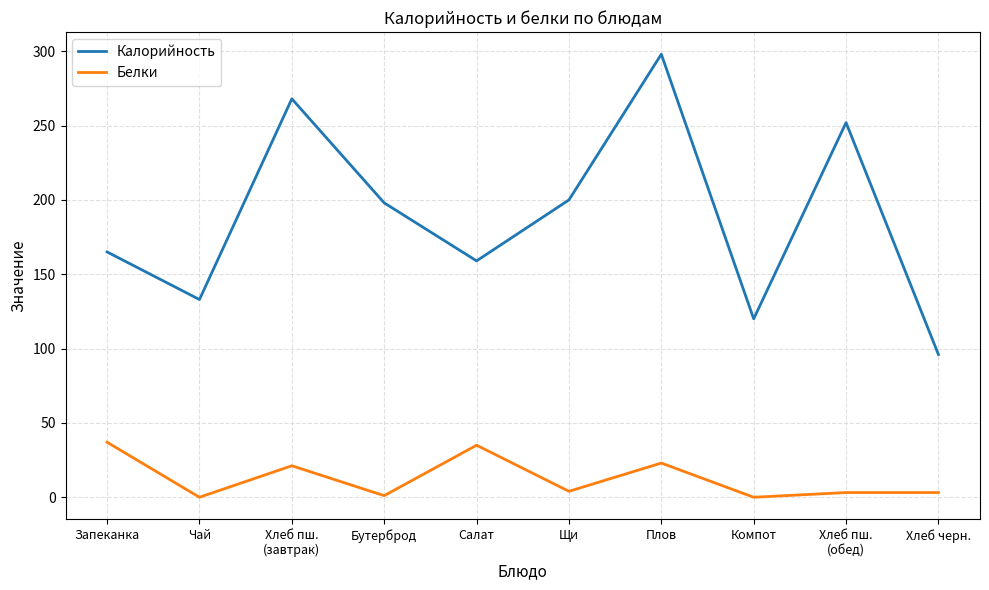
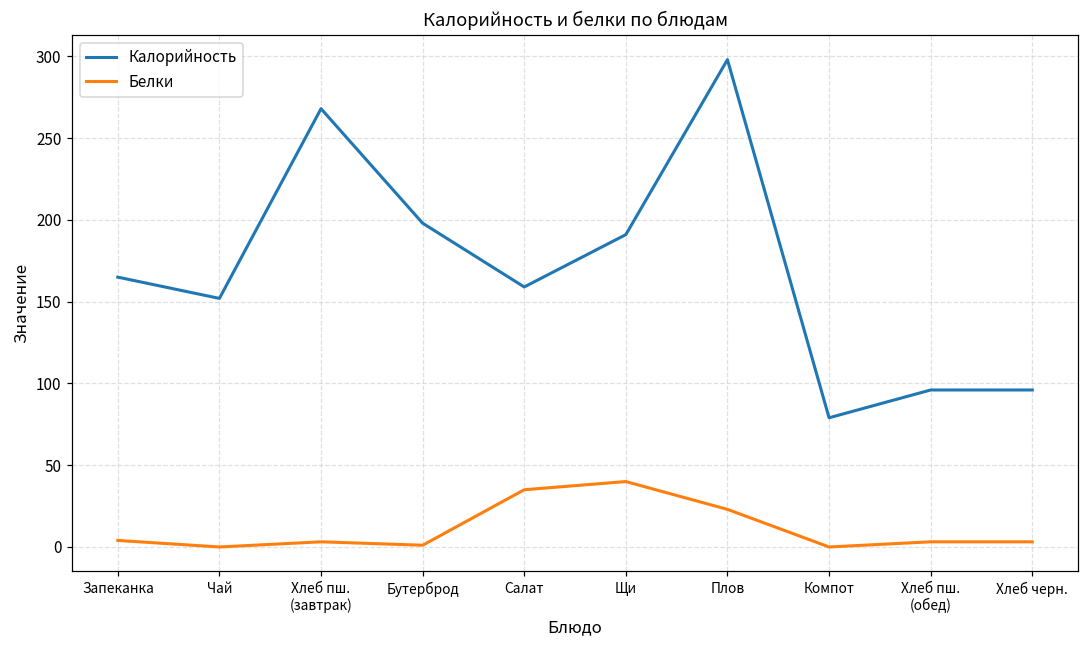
  {
    "Калорийность": {
      "Запеканка": 165,
-     "Чай": 133,
+     "Чай": 152,
      "Хлеб пш. (завтрак)": 268,
      "Бутерброд": 198,
      "Салат": 159,
-     "Щи": 200,
+     "Щи": 191,
      "Плов": 298,
-     "Компот": 120,
-     "Хлеб пш. (обед)": 252,
+     "Компот": 79,
+     "Хлеб пш. (обед)": 96,
      "Хлеб черн.": 96
    },
    "Белки": {
-     "Запеканка": 37,
+     "Запеканка": 4,
      "Чай": 0,
-     "Хлеб пш. (завтрак)": 21,
+     "Хлеб пш. (завтрак)": 3,
      "Бутерброд": 1,
      "Салат": 35,
-     "Щи": 4,
+     "Щи": 40,
      "Плов": 23,
      "Компот": 0,
      "Хлеб пш. (обед)": 3,
      "Хлеб черн.": 3
    }
  }
